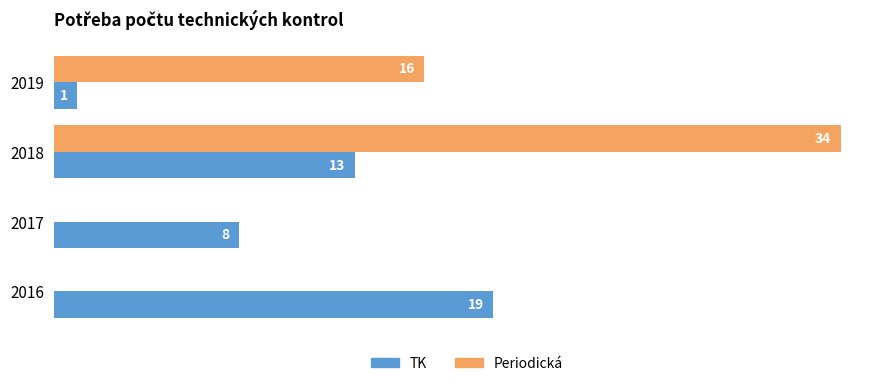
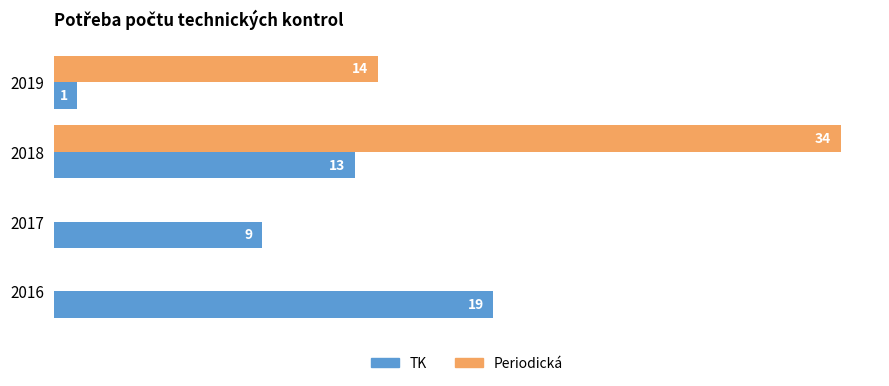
  {
    "TK": {
      "2019": 1,
      "2018": 13,
-     "2017": 8,
+     "2017": 9,
      "2016": 19
    },
    "Periodická": {
-     "2019": 16,
+     "2019": 14,
      "2018": 34
    }
  }
